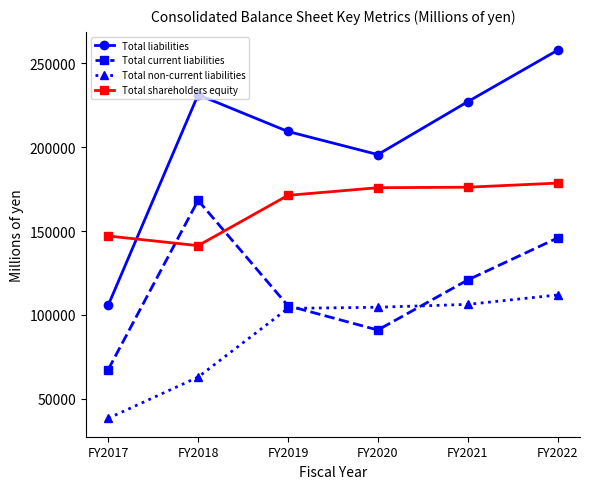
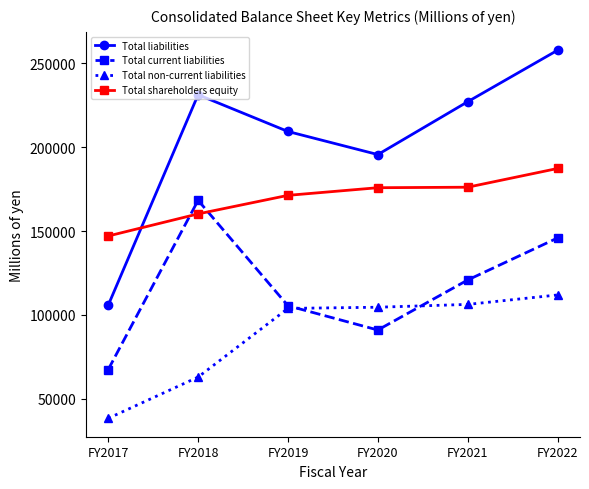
  {
    "Total shareholders equity": {
      "FY2017": 147000,
-     "FY2018": 141000,
+     "FY2018": 160000,
      "FY2019": 171000,
      "FY2020": 176000,
      "FY2021": 176000,
-     "FY2022": 179000
+     "FY2022": 187000
    }
  }
